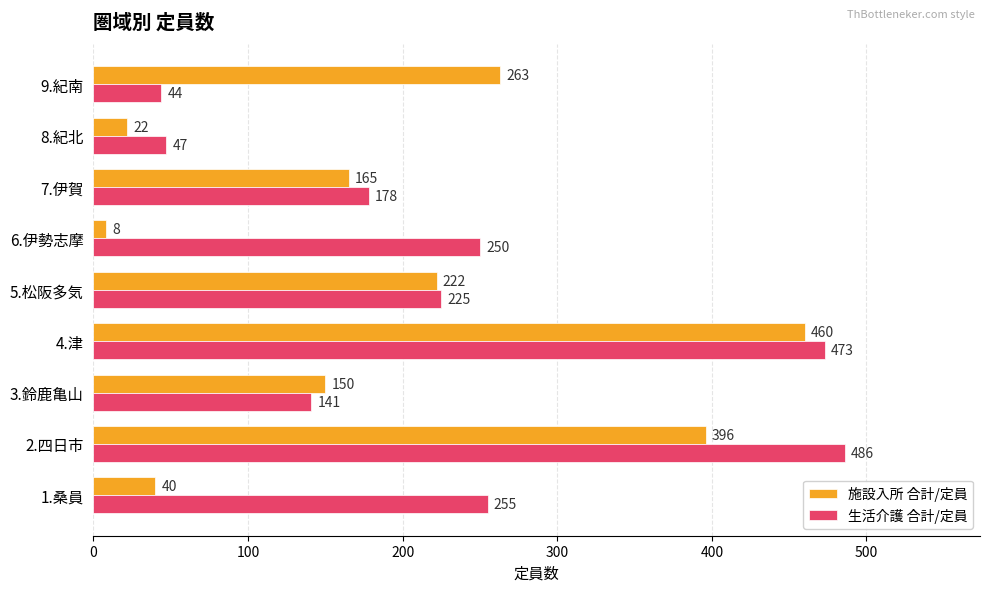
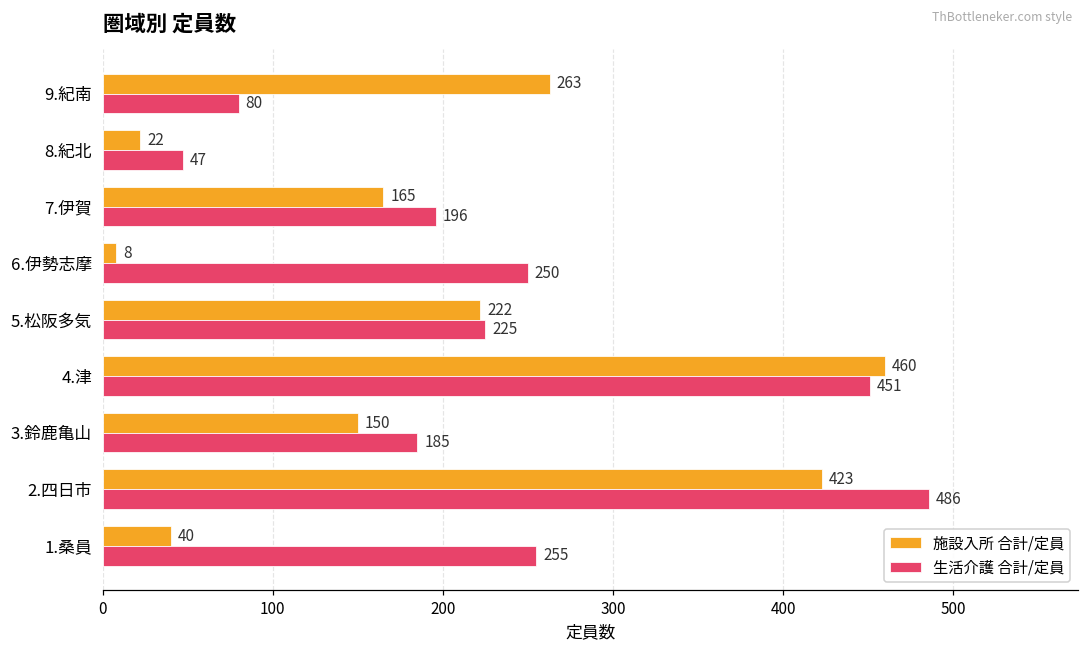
  {
    "施設入所 合計/定員": {
      "9.紀南": 263,
      "8.紀北": 22,
      "7.伊賀": 165,
      "6.伊勢志摩": 8,
      "5.松阪多気": 222,
      "4.津": 460,
      "3.鈴鹿亀山": 150,
-     "2.四日市": 396,
+     "2.四日市": 423,
      "1.桑員": 40
    },
    "生活介護 合計/定員": {
-     "9.紀南": 44,
+     "9.紀南": 80,
      "8.紀北": 47,
-     "7.伊賀": 178,
+     "7.伊賀": 196,
      "6.伊勢志摩": 250,
      "5.松阪多気": 225,
-     "4.津": 473,
-     "3.鈴鹿亀山": 141,
+     "4.津": 451,
+     "3.鈴鹿亀山": 185,
      "2.四日市": 486,
      "1.桑員": 255
    }
  }
